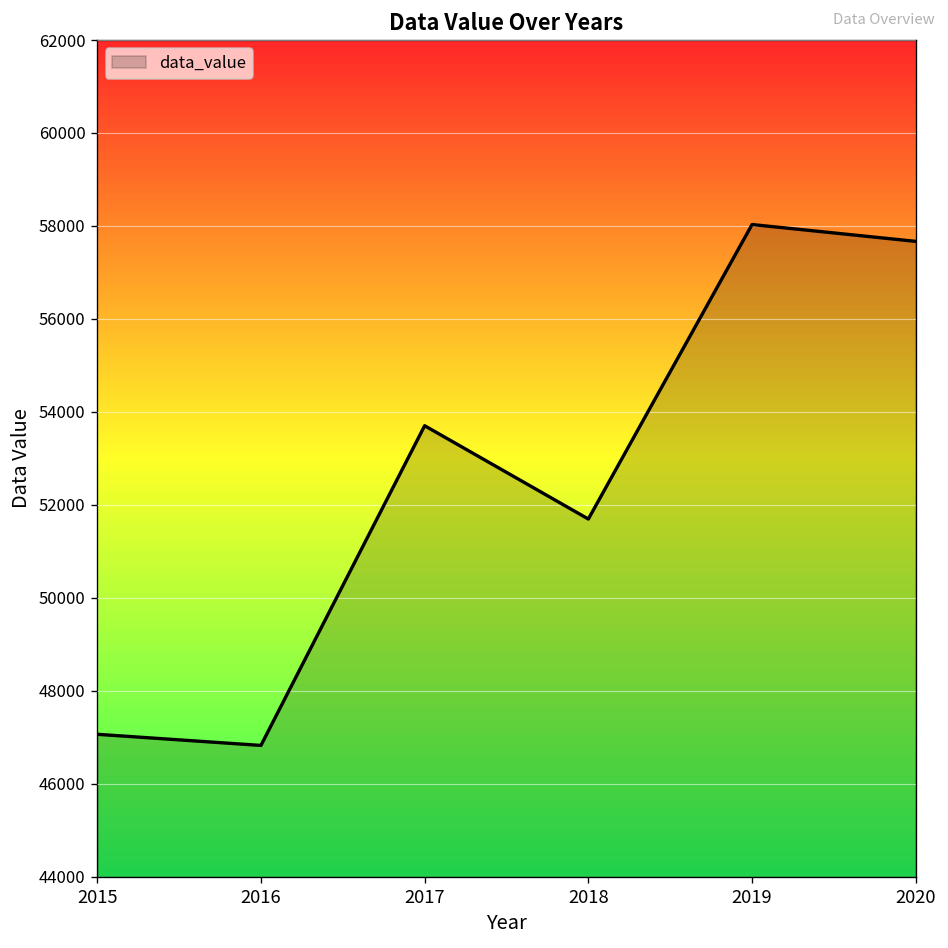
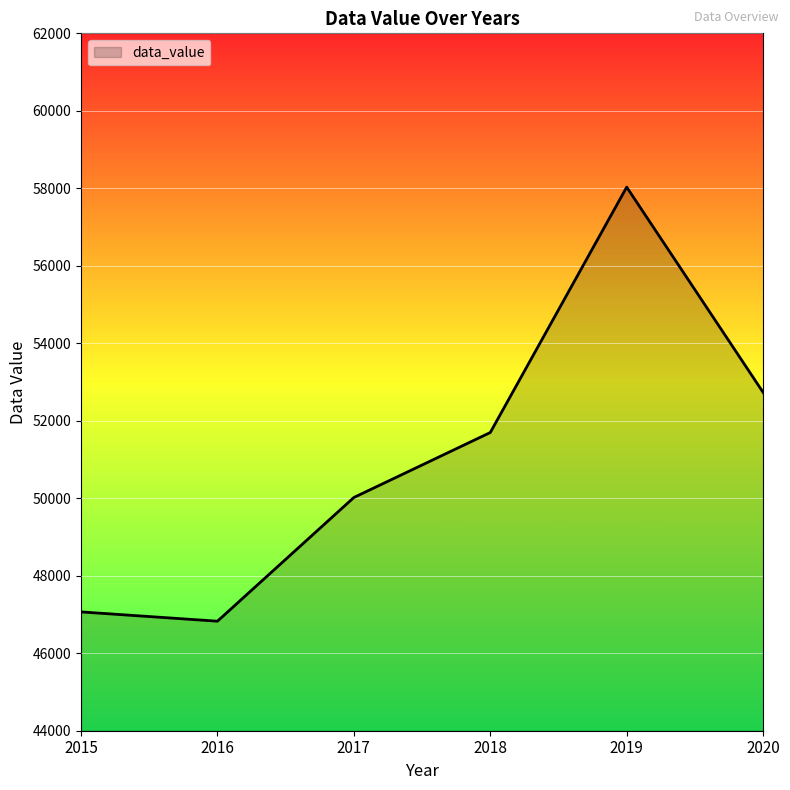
  {
    "2015": 47100,
    "2016": 46800,
-   "2017": 53700,
+   "2017": 50000,
    "2018": 51700,
    "2019": 58000,
-   "2020": 57700
+   "2020": 52700
  }
